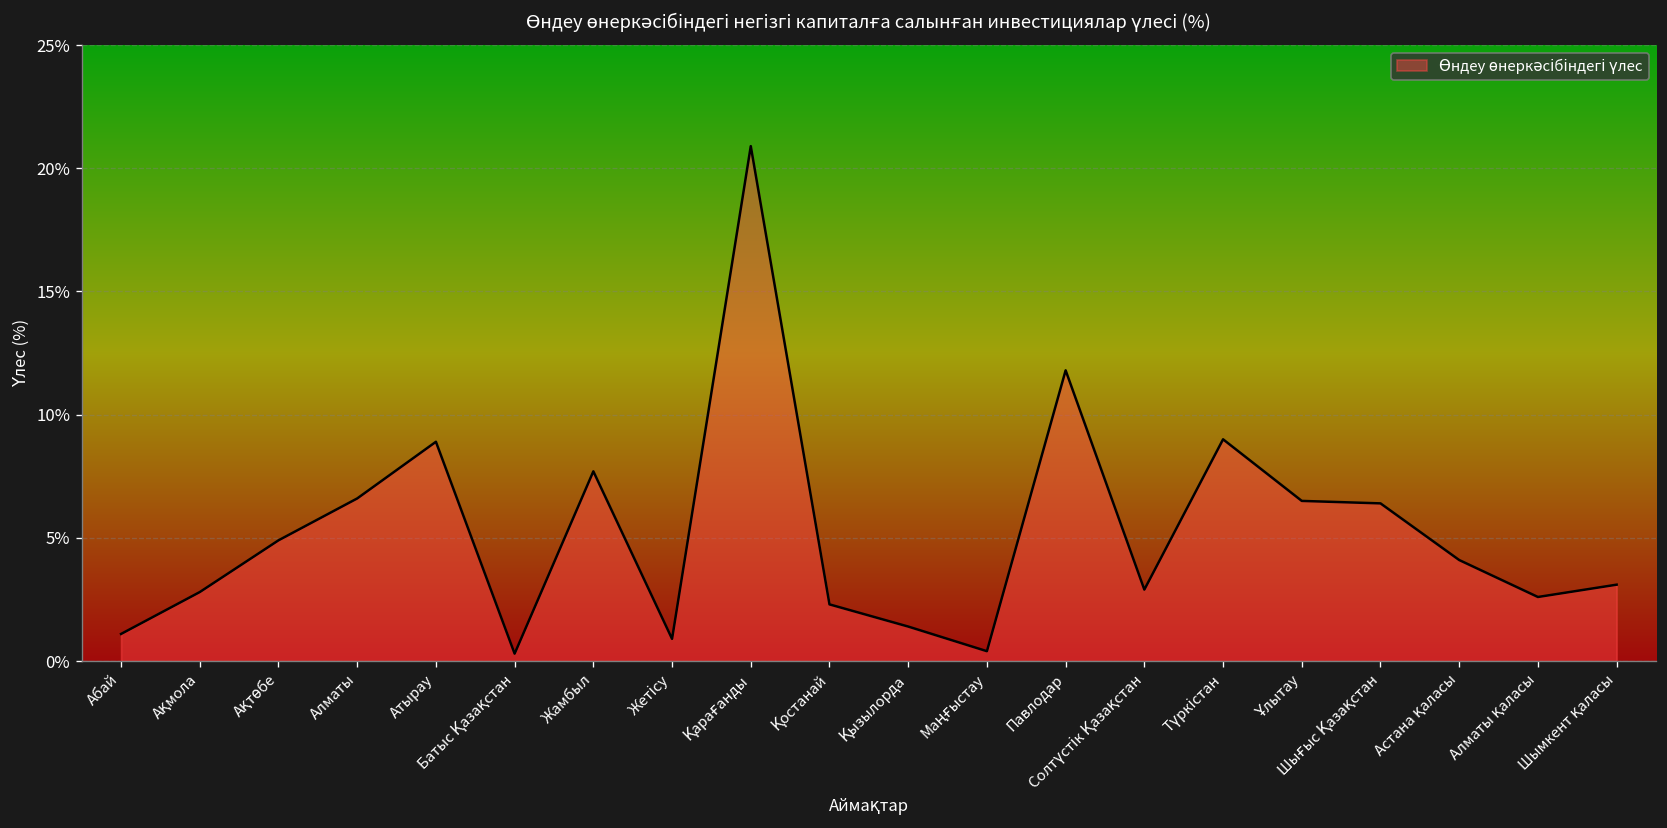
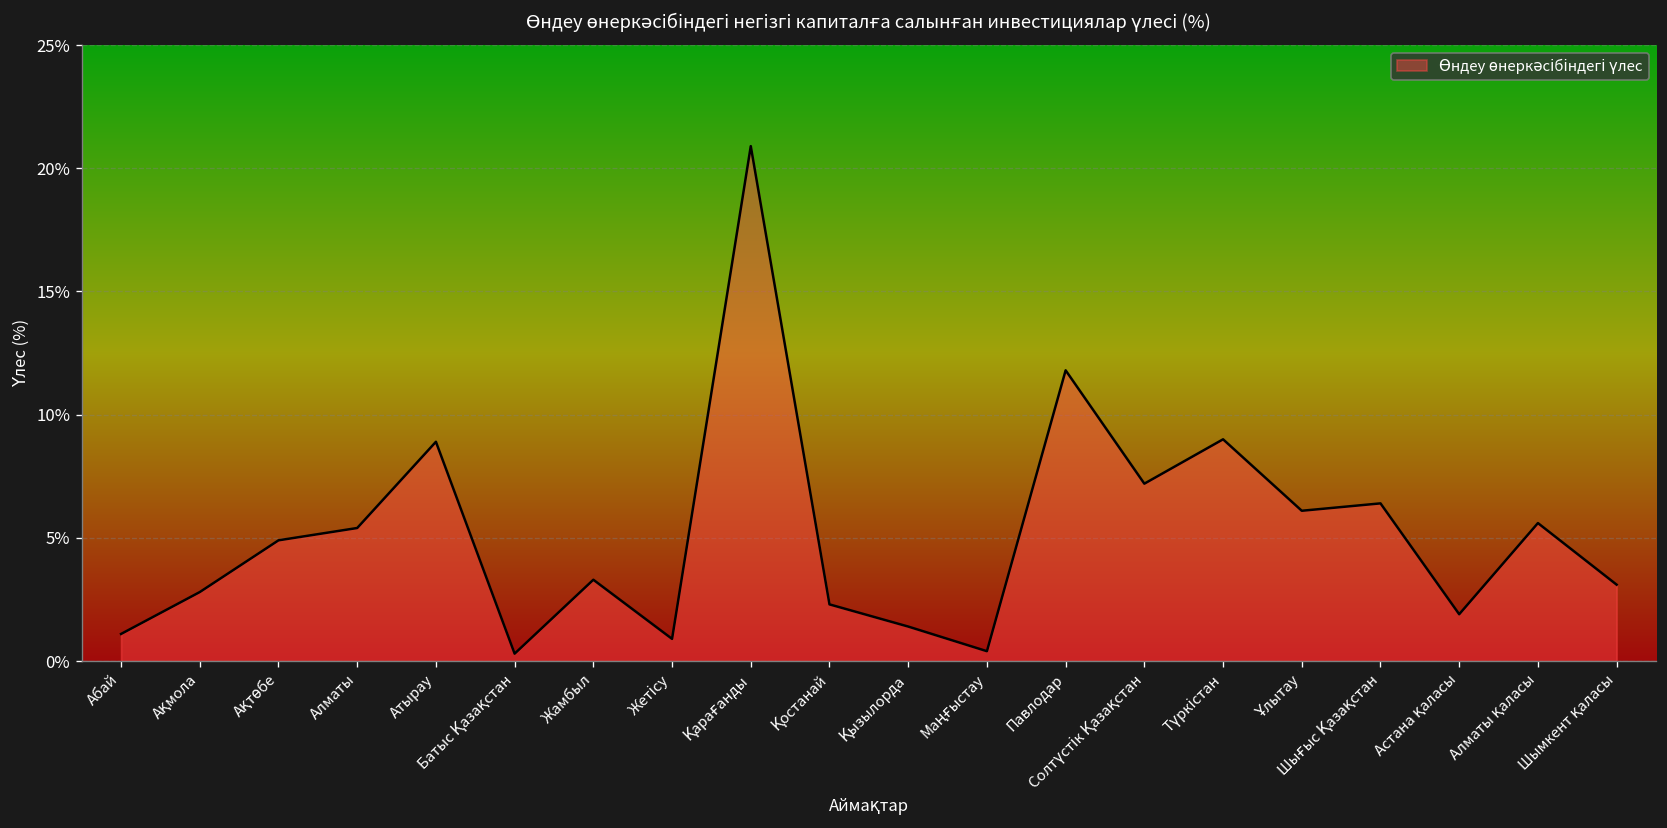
  {
    "Абай": "1.1%",
    "Ақмола": "2.8%",
    "Ақтөбе": "4.9%",
-   "Алматы": "6.6%",
+   "Алматы": "5.4%",
    "Атырау": "8.9%",
    "Батыс Қазақстан": "0.3%",
-   "Жамбыл": "7.7%",
+   "Жамбыл": "3.3%",
    "Жетісу": "0.9%",
    "Қарағанды": "20.9%",
    "Қостанай": "2.3%",
    "Қызылорда": "1.4%",
    "Маңғыстау": "0.4%",
    "Павлодар": "11.8%",
-   "Солтүстік Қазақстан": "2.9%",
+   "Солтүстік Қазақстан": "7.2%",
    "Түркістан": "9.0%",
-   "Ұлытау": "6.5%",
+   "Ұлытау": "6.1%",
    "Шығыс Қазақстан": "6.4%",
-   "Астана қаласы": "4.1%",
-   "Алматы қаласы": "2.6%",
+   "Астана қаласы": "1.9%",
+   "Алматы қаласы": "5.6%",
    "Шымкент қаласы": "3.1%"
  }
